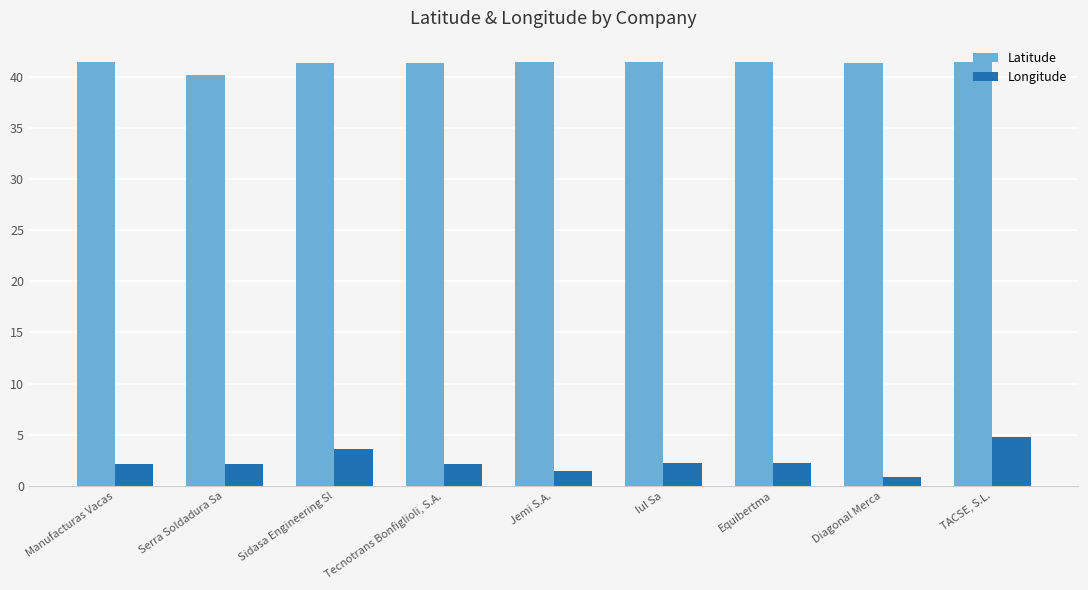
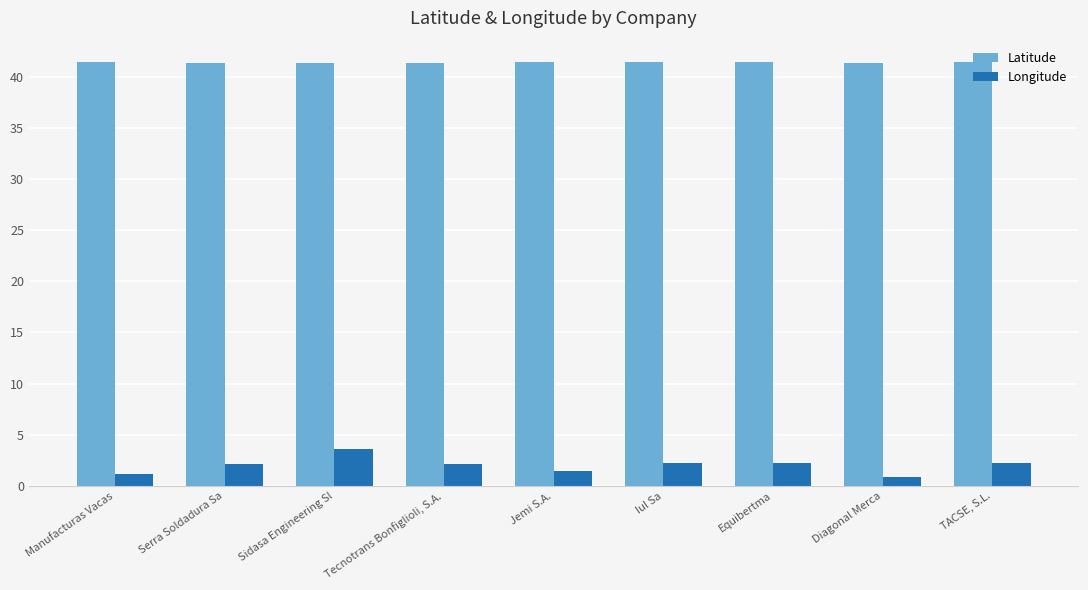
  {
    "Latitude": {
      "Manufacturas Vacas": 41.4,
-     "Serra Soldadura Sa": 40.1,
+     "Serra Soldadura Sa": 41.3,
      "Sidasa Engineering Sl": 41.3,
      "Tecnotrans Bonfiglioli, S.A.": 41.3,
      "Jemi S.A.": 41.4,
      "Iul Sa": 41.4,
      "Equibertma": 41.4,
      "Diagonal Merca": 41.3,
      "TACSE, S.L.": 41.4
    },
    "Longitude": {
-     "Manufacturas Vacas": 2.2,
+     "Manufacturas Vacas": 1.2,
      "Serra Soldadura Sa": 2.1,
      "Sidasa Engineering Sl": 3.6,
      "Tecnotrans Bonfiglioli, S.A.": 2.1,
      "Jemi S.A.": 1.4,
      "Iul Sa": 2.2,
      "Equibertma": 2.2,
      "Diagonal Merca": 0.9,
-     "TACSE, S.L.": 4.8
+     "TACSE, S.L.": 2.2
    }
  }
